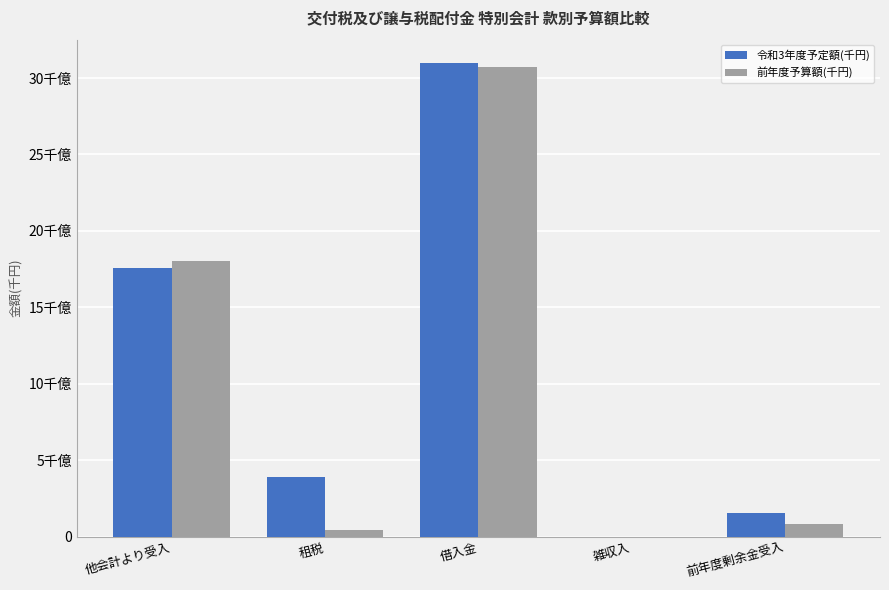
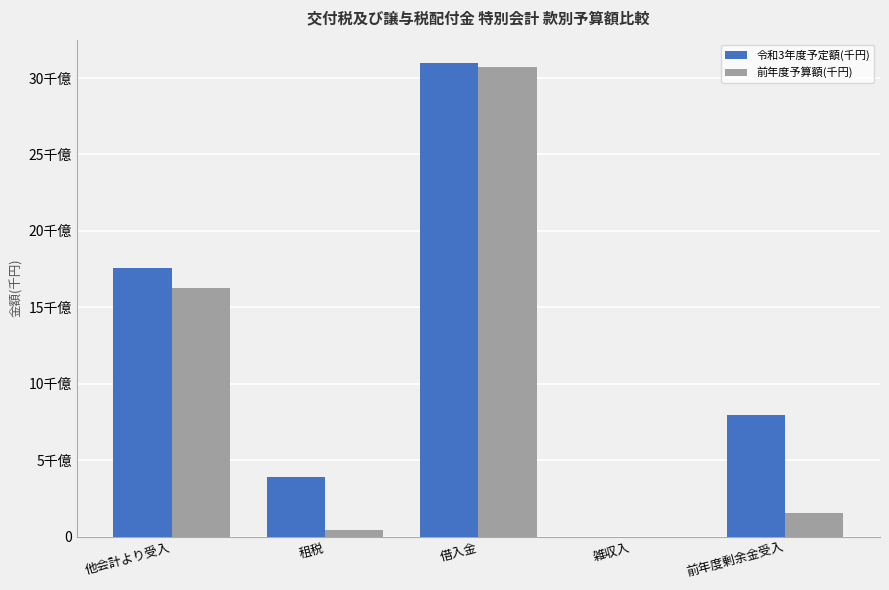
  {
    "令和3年度予定額(千円)": {
      "他会計より受入": "17.6千億",
      "租税": "3.9千億",
      "借入金": "31.0千億",
-     "前年度剰余金受入": "1.5千億"
+     "前年度剰余金受入": "7.9千億"
    },
    "前年度予算額(千円)": {
-     "他会計より受入": "18.0千億",
+     "他会計より受入": "16.3千億",
      "租税": "0.4千億",
      "借入金": "30.7千億",
-     "前年度剰余金受入": "0.8千億"
+     "前年度剰余金受入": "1.5千億"
    }
  }
